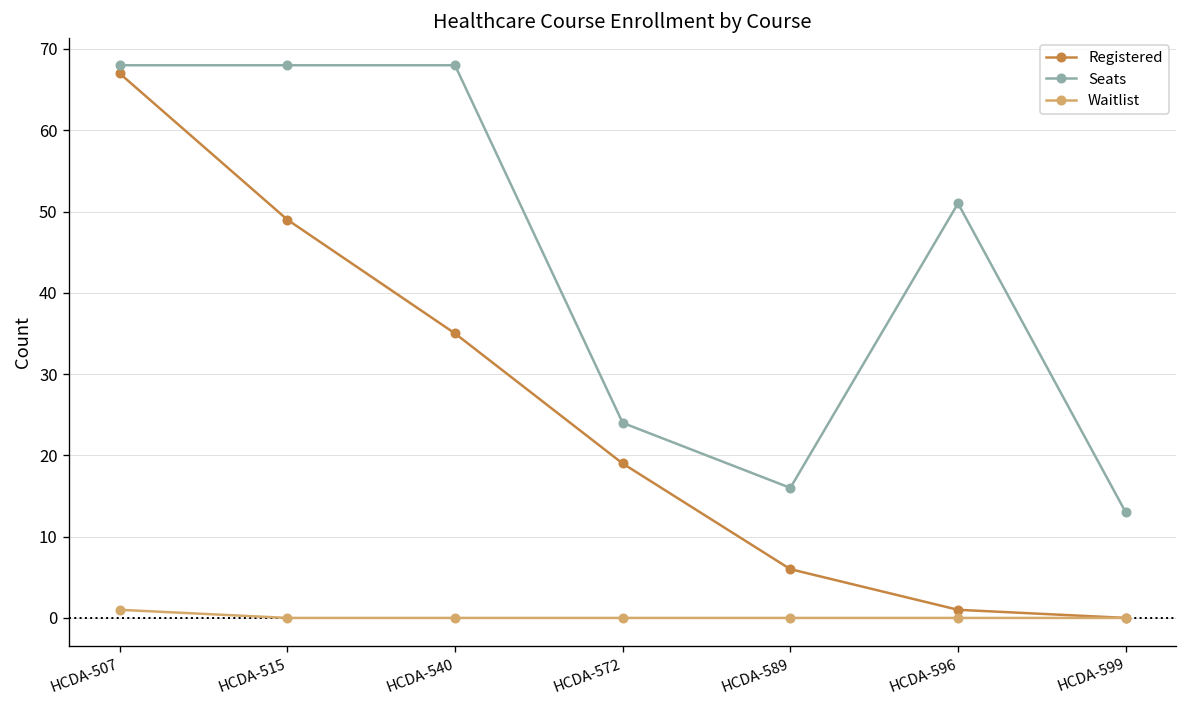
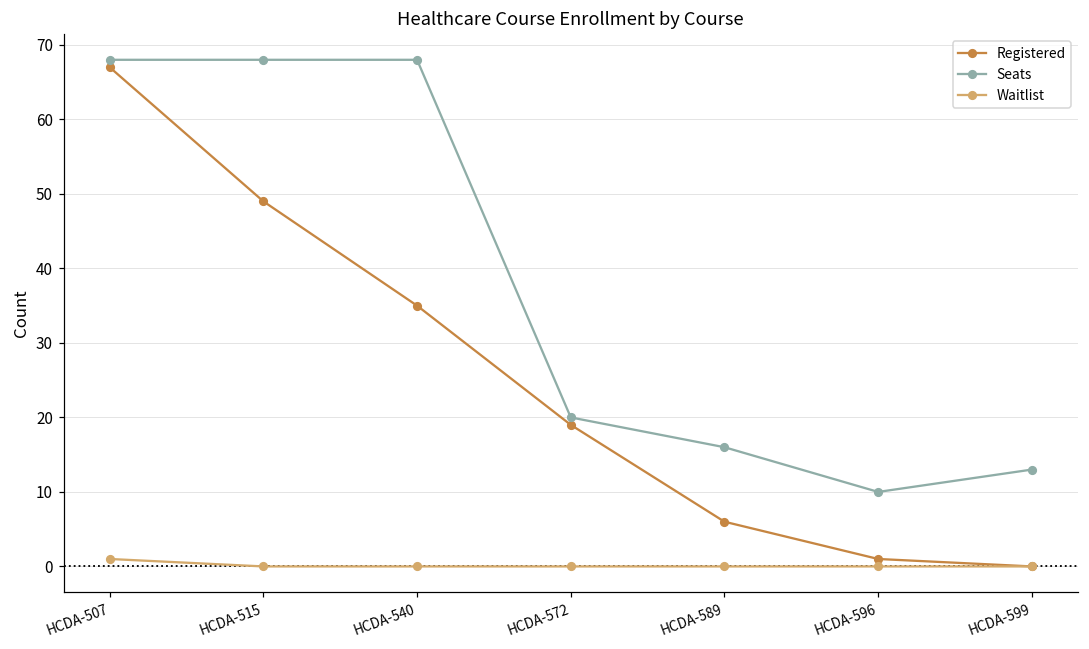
  {
    "Seats": {
      "HCDA-507": 68,
      "HCDA-515": 68,
      "HCDA-540": 68,
-     "HCDA-572": 24,
+     "HCDA-572": 20,
      "HCDA-589": 16,
-     "HCDA-596": 51,
+     "HCDA-596": 10,
      "HCDA-599": 13
    }
  }
